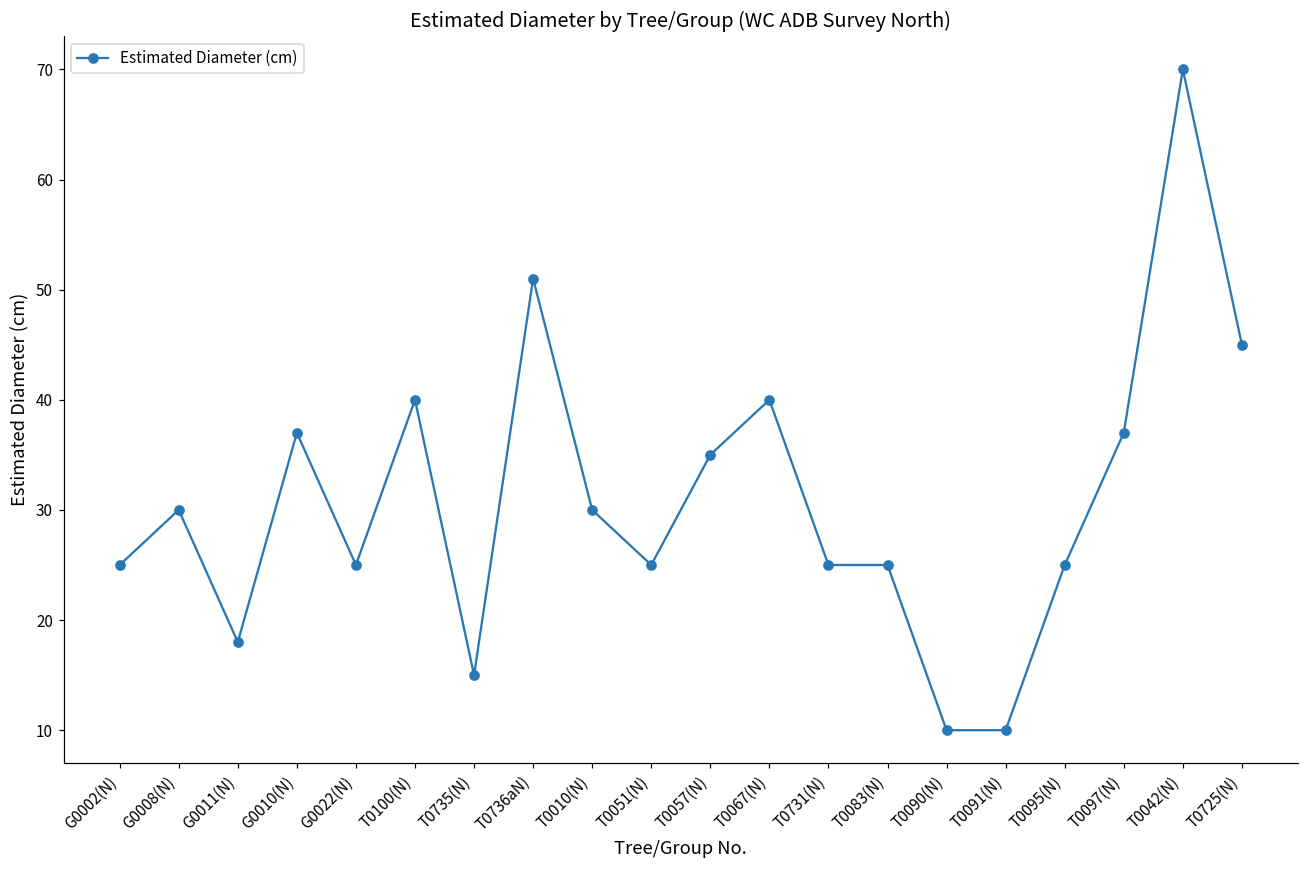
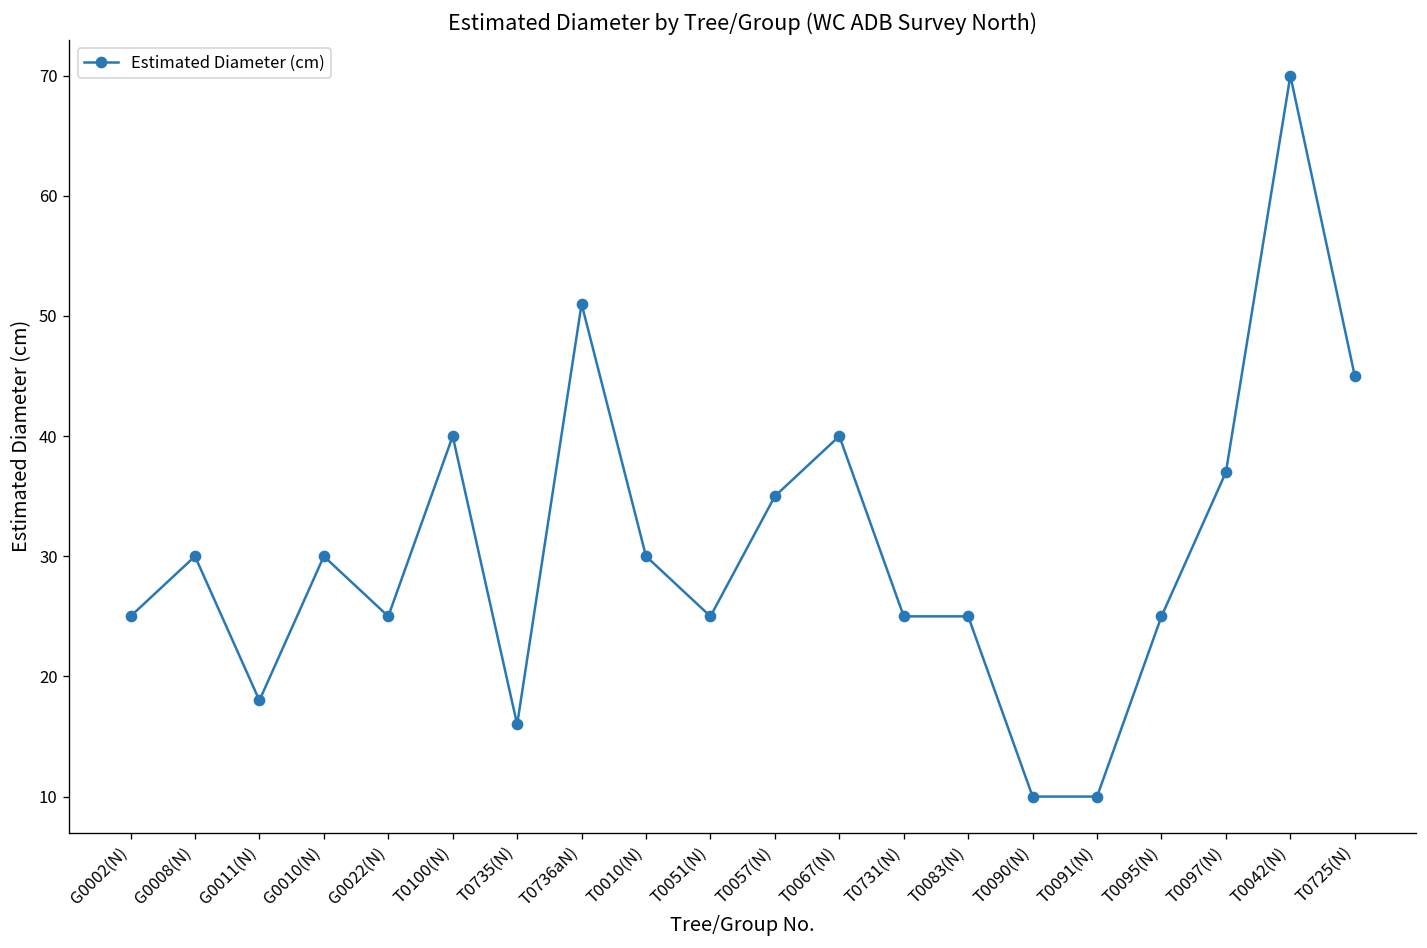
  {
    "G0002(N)": 25,
    "G0008(N)": 30,
    "G0011(N)": 18,
-   "G0010(N)": 37,
+   "G0010(N)": 30,
    "G0022(N)": 25,
    "T0100(N)": 40,
-   "T0735(N)": 15,
+   "T0735(N)": 16,
    "T0736aN)": 51,
    "T0010(N)": 30,
    "T0051(N)": 25,
    "T0057(N)": 35,
    "T0067(N)": 40,
    "T0731(N)": 25,
    "T0083(N)": 25,
    "T0090(N)": 10,
    "T0091(N)": 10,
    "T0095(N)": 25,
    "T0097(N)": 37,
    "T0042(N)": 70,
    "T0725(N)": 45
  }
